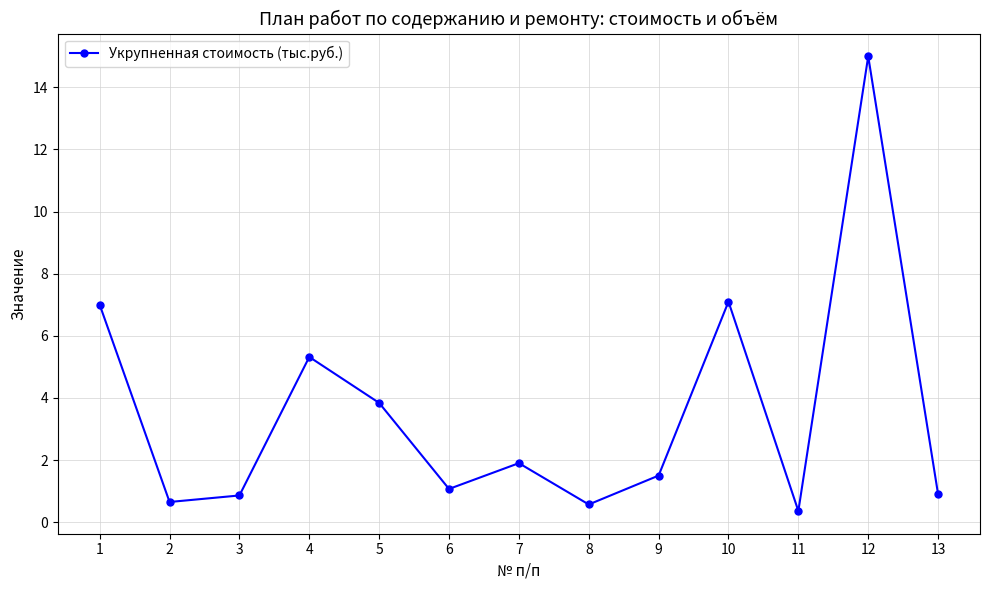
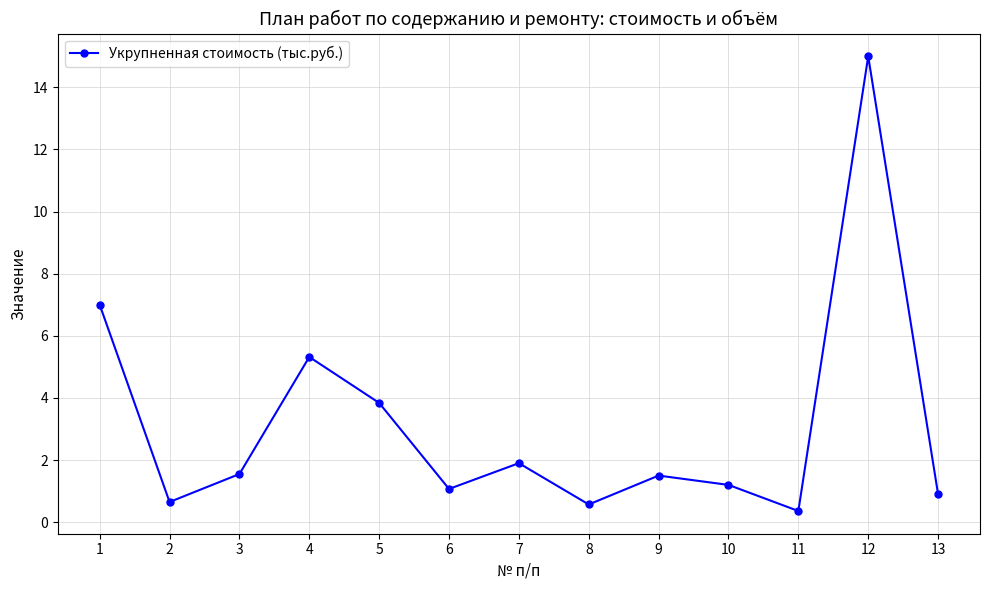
  {
    "1": 7.0,
    "2": 0.7,
-   "3": 0.9,
+   "3": 1.6,
    "4": 5.3,
    "5": 3.8,
    "6": 1.1,
    "7": 1.9,
    "8": 0.6,
    "9": 1.5,
-   "10": 7.1,
+   "10": 1.2,
    "11": 0.4,
    "12": 15.0,
    "13": 0.9
  }
